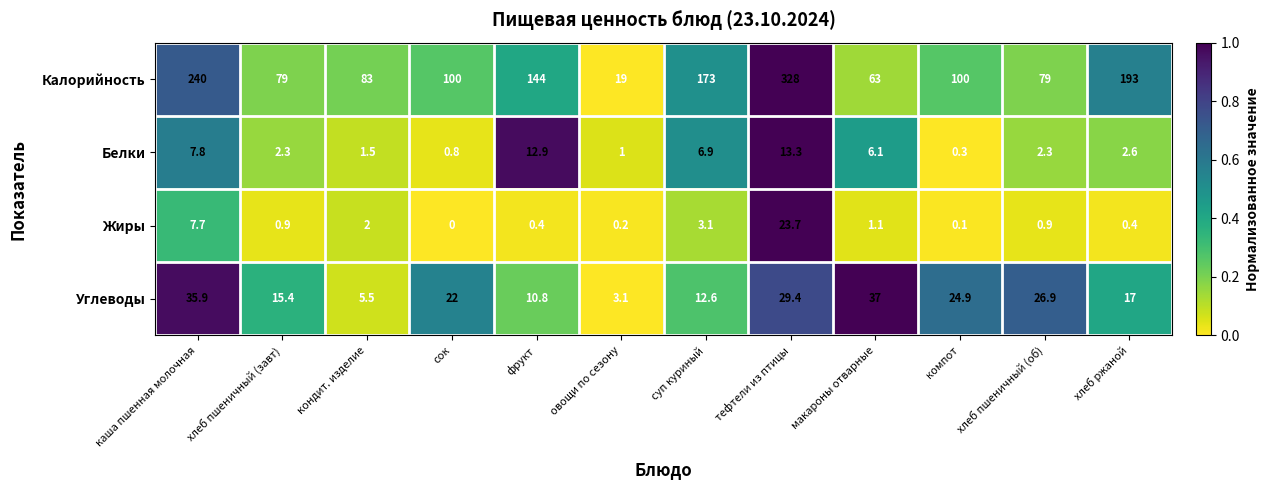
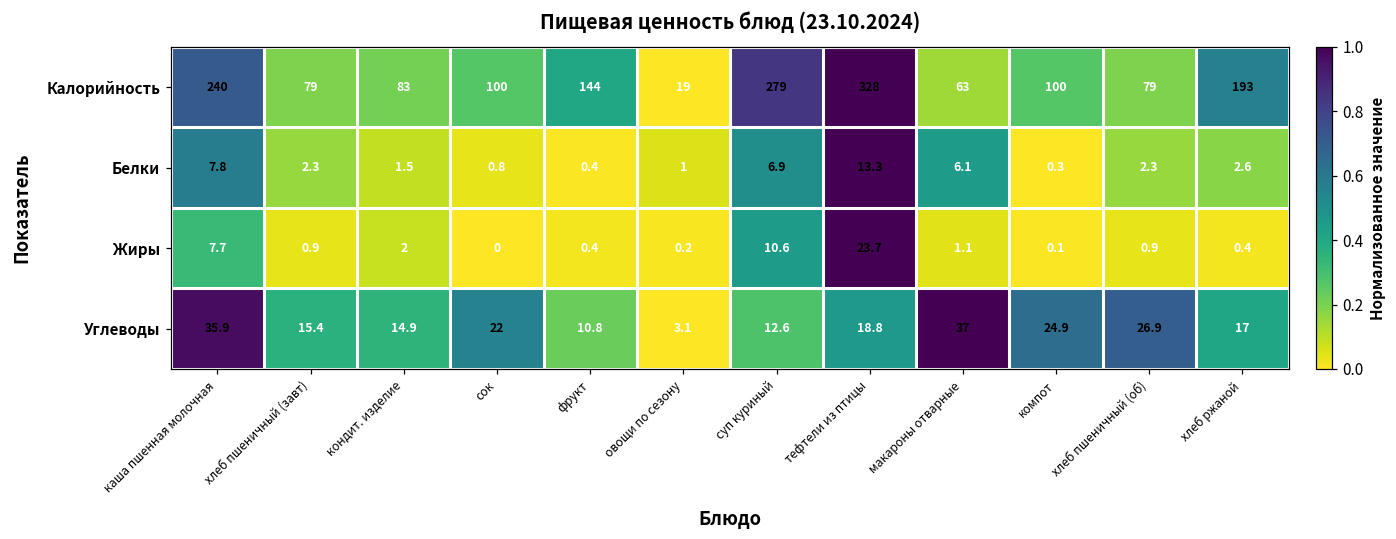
  {
    "Калорийность": {
      "каша пшенная молочная": 240,
      "хлеб пшеничный (завт)": 79,
      "кондит. изделие": 83,
      "сок": 100,
      "фрукт": 144,
      "овощи по сезону": 19,
-     "суп куриный": 173,
+     "суп куриный": 279,
      "тефтели из птицы": 328,
      "макароны отварные": 63,
      "компот": 100,
      "хлеб пшеничный (об)": 79,
      "хлеб ржаной": 193
    },
    "Белки": {
      "каша пшенная молочная": 7.8,
      "хлеб пшеничный (завт)": 2.3,
      "кондит. изделие": 1.5,
      "сок": 0.8,
-     "фрукт": 12.9,
+     "фрукт": 0.4,
      "овощи по сезону": 1,
      "суп куриный": 6.9,
      "тефтели из птицы": 13.3,
      "макароны отварные": 6.1,
      "компот": 0.3,
      "хлеб пшеничный (об)": 2.3,
      "хлеб ржаной": 2.6
    },
    "Жиры": {
      "каша пшенная молочная": 7.7,
      "хлеб пшеничный (завт)": 0.9,
      "кондит. изделие": 2,
      "сок": 0,
      "фрукт": 0.4,
      "овощи по сезону": 0.2,
-     "суп куриный": 3.1,
+     "суп куриный": 10.6,
      "тефтели из птицы": 23.7,
      "макароны отварные": 1.1,
      "компот": 0.1,
      "хлеб пшеничный (об)": 0.9,
      "хлеб ржаной": 0.4
    },
    "Углеводы": {
      "каша пшенная молочная": 35.9,
      "хлеб пшеничный (завт)": 15.4,
-     "кондит. изделие": 5.5,
+     "кондит. изделие": 14.9,
      "сок": 22,
      "фрукт": 10.8,
      "овощи по сезону": 3.1,
      "суп куриный": 12.6,
-     "тефтели из птицы": 29.4,
+     "тефтели из птицы": 18.8,
      "макароны отварные": 37,
      "компот": 24.9,
      "хлеб пшеничный (об)": 26.9,
      "хлеб ржаной": 17
    }
  }
